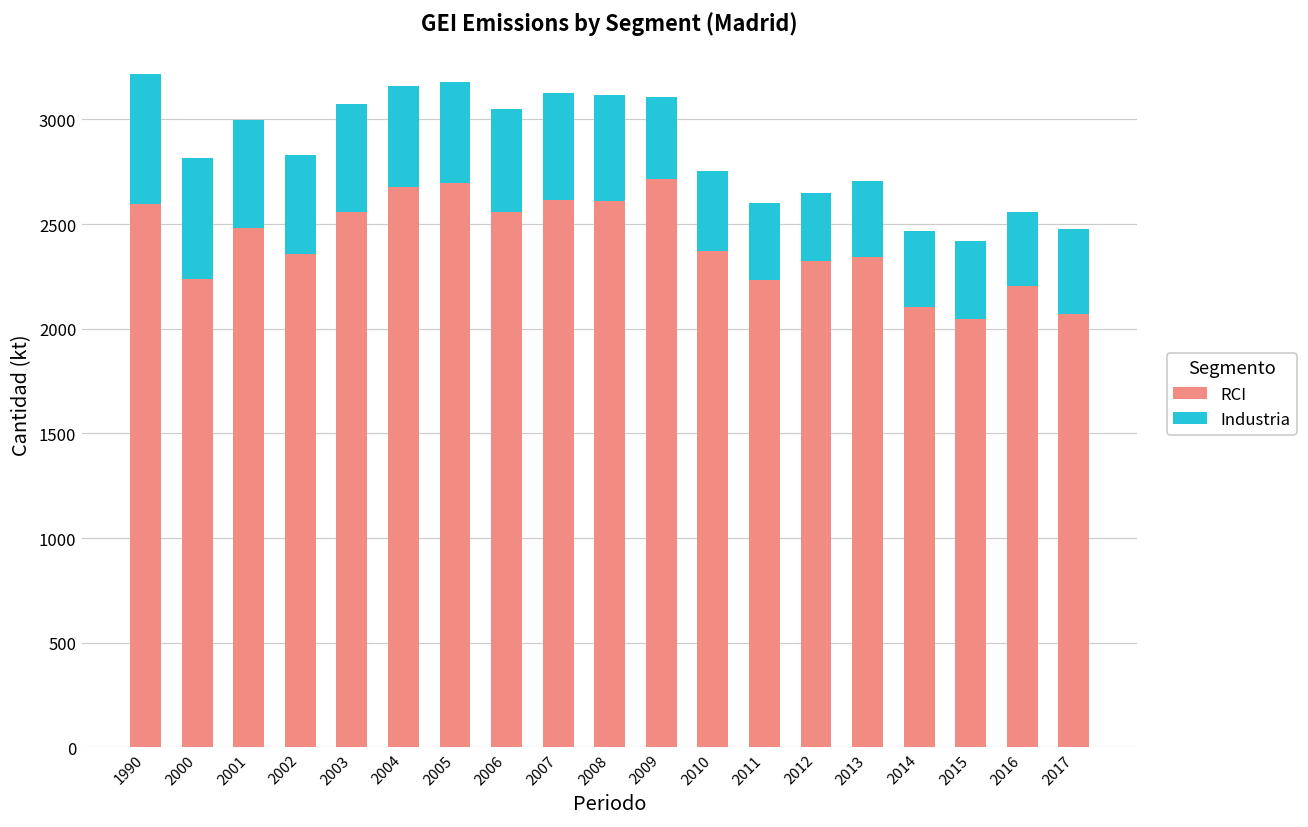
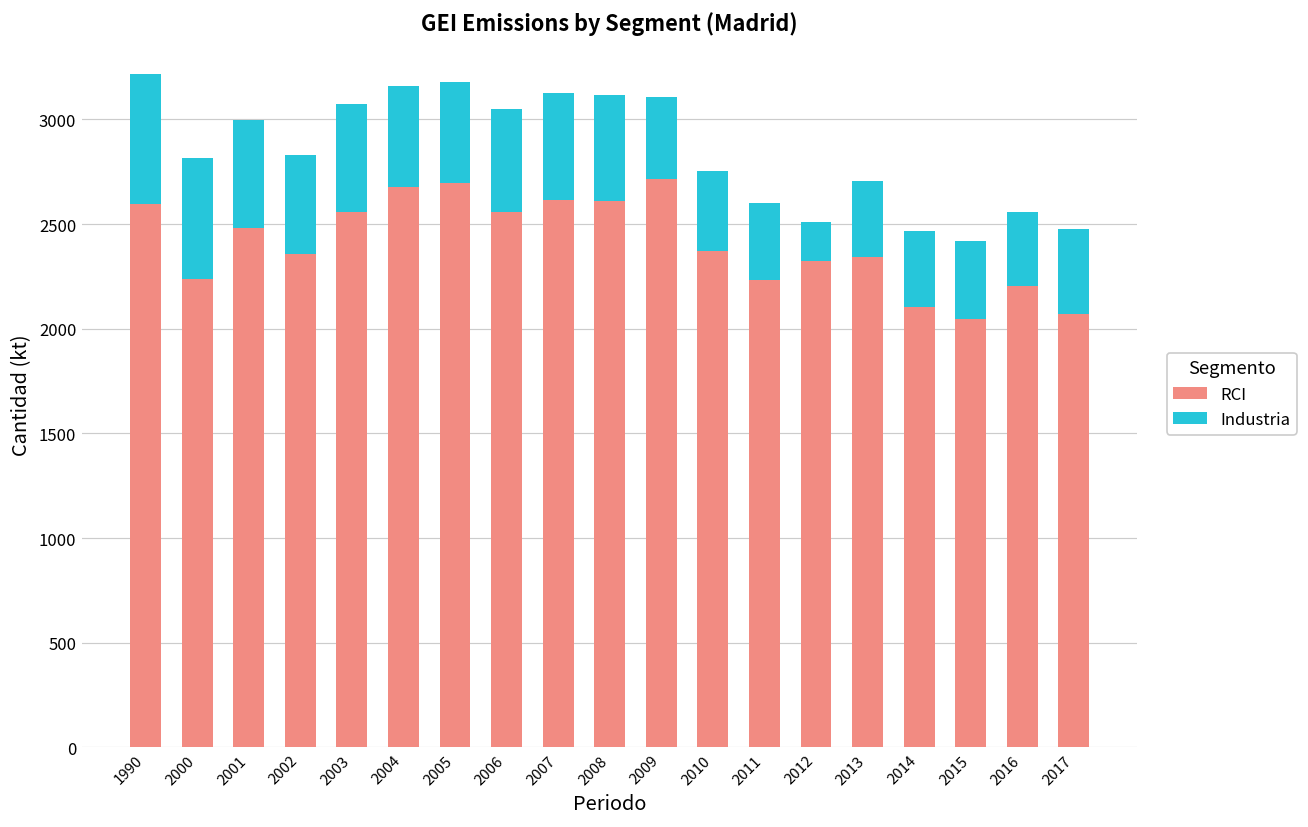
  {
    "RCI": {
      "1990": 2600,
      "2000": 2240,
      "2001": 2480,
      "2002": 2360,
      "2003": 2560,
      "2004": 2680,
      "2005": 2700,
      "2006": 2560,
      "2007": 2610,
      "2008": 2610,
      "2009": 2720,
      "2010": 2370,
      "2011": 2240,
      "2012": 2330,
      "2013": 2340,
      "2014": 2110,
      "2015": 2050,
      "2016": 2200,
      "2017": 2070
    },
    "Industria": {
      "1990": 620,
      "2000": 580,
      "2001": 520,
      "2002": 470,
      "2003": 520,
      "2004": 490,
      "2005": 480,
      "2006": 490,
      "2007": 510,
      "2008": 510,
      "2009": 390,
      "2010": 380,
      "2011": 370,
-     "2012": 320,
+     "2012": 180,
      "2013": 370,
      "2014": 360,
      "2015": 380,
      "2016": 360,
      "2017": 410
    }
  }
